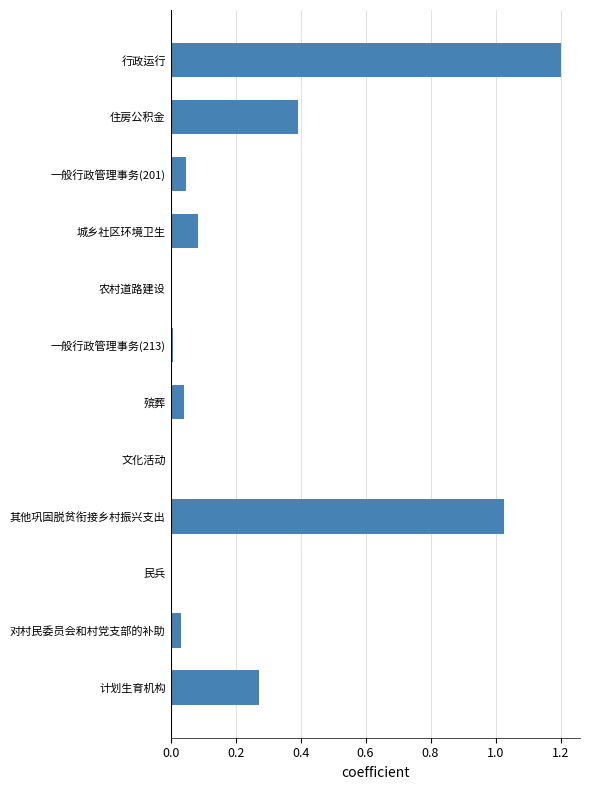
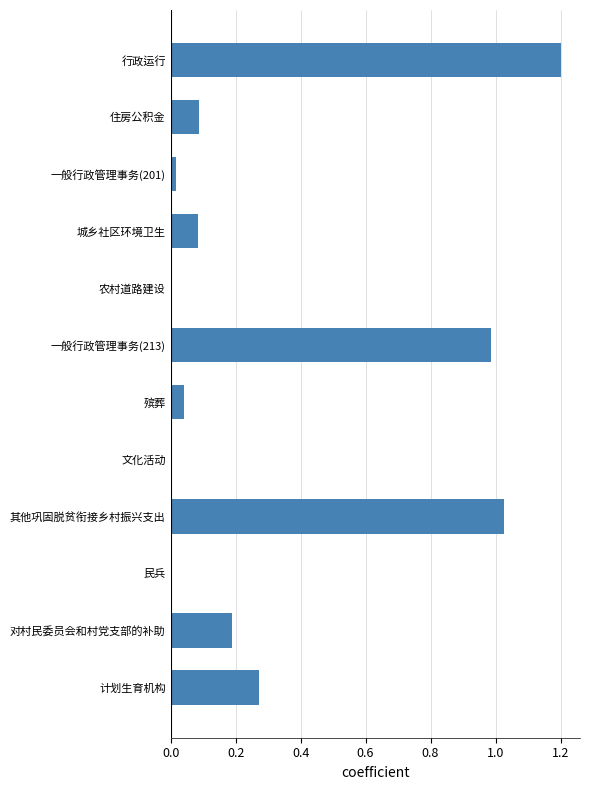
  {
    "行政运行": 1.20,
-   "住房公积金": 0.39,
-   "一般行政管理事务(201)": 0.05,
+   "住房公积金": 0.09,
+   "一般行政管理事务(201)": 0.02,
    "城乡社区环境卫生": 0.08,
-   "一般行政管理事务(213)": 0.01,
+   "一般行政管理事务(213)": 0.99,
    "殡葬": 0.04,
    "其他巩固脱贫衔接乡村振兴支出": 1.03,
-   "对村民委员会和村党支部的补助": 0.03,
+   "对村民委员会和村党支部的补助": 0.19,
    "计划生育机构": 0.27
  }
